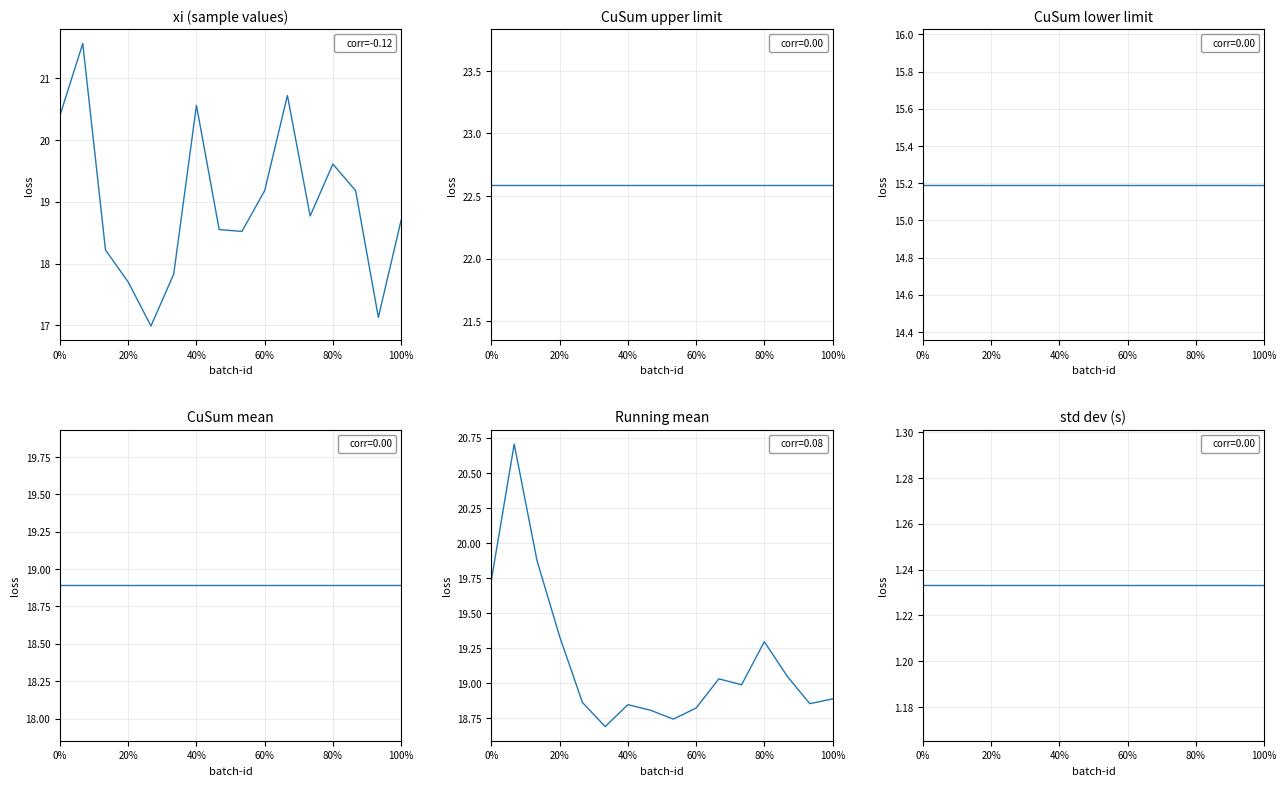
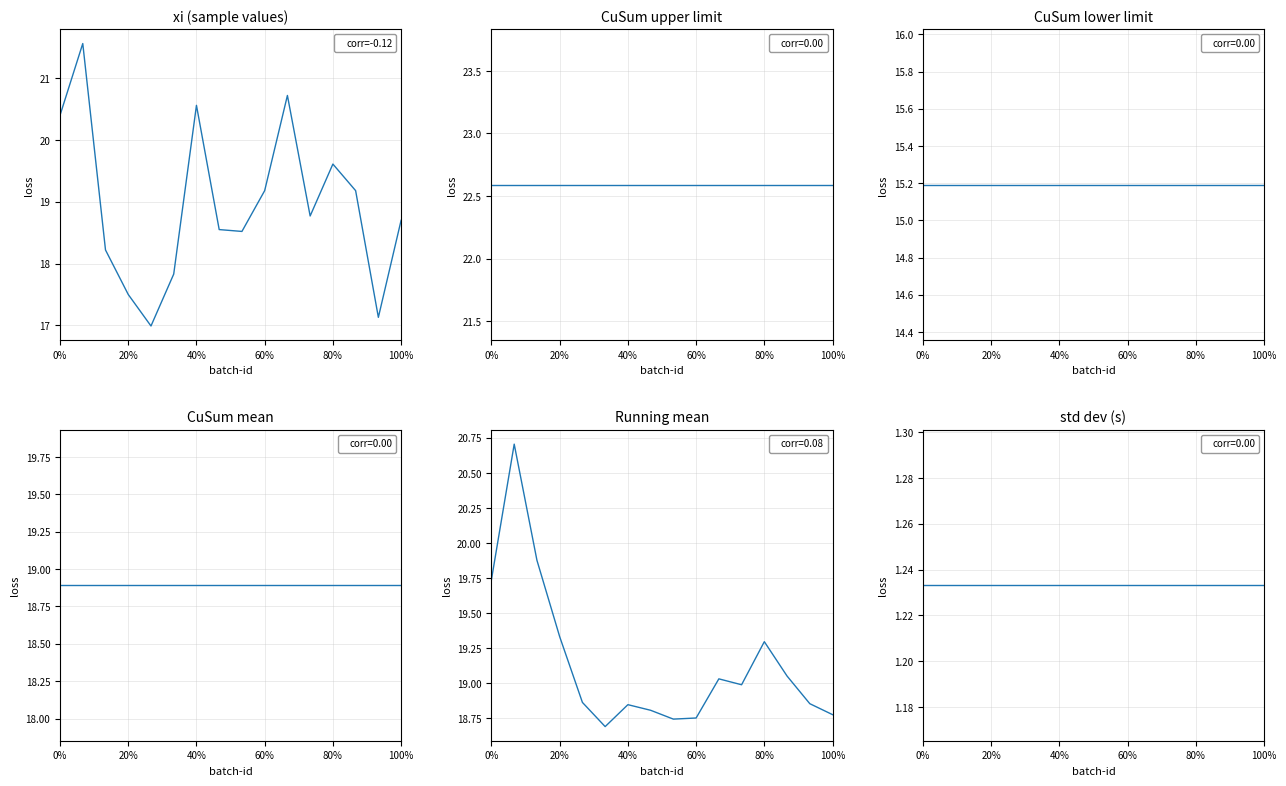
  {
    "xi (sample values)": {
      "0%": 20.4,
-     "20%": 17.7,
+     "20%": 17.5,
      "40%": 20.6,
      "60%": 19.2,
      "80%": 19.6,
      "100%": 18.7
    },
    "CuSum upper limit": {
      "0%": 22.59,
      "20%": 22.59,
      "40%": 22.59,
      "60%": 22.59,
      "80%": 22.59,
      "100%": 22.59
    },
    "CuSum lower limit": {
      "0%": 15.19,
      "20%": 15.19,
      "40%": 15.19,
      "60%": 15.19,
      "80%": 15.19,
      "100%": 15.19
    },
    "CuSum mean": {
      "0%": 18.89,
      "20%": 18.89,
      "40%": 18.89,
      "60%": 18.89,
      "80%": 18.89,
      "100%": 18.89
    },
    "Running mean": {
      "0%": 19.74,
      "20%": 19.33,
      "40%": 18.85,
-     "60%": 18.82,
+     "60%": 18.75,
      "80%": 19.30,
-     "100%": 18.89
+     "100%": 18.78
    },
    "std dev (s)": {
      "0%": 1.233,
      "20%": 1.233,
      "40%": 1.233,
      "60%": 1.233,
      "80%": 1.233,
      "100%": 1.233
    }
  }
